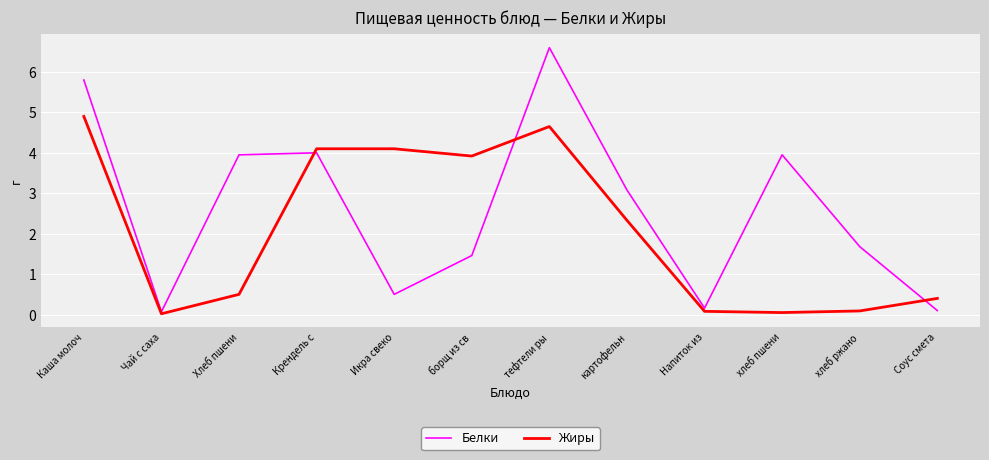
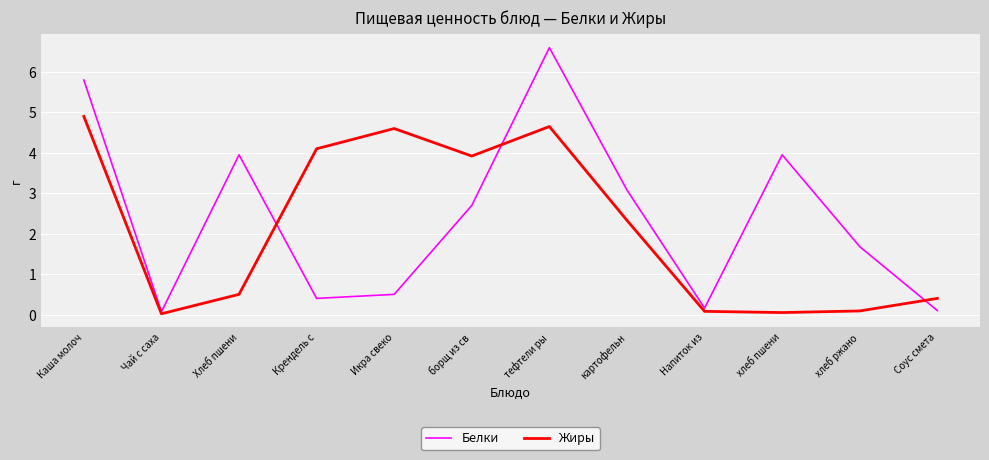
  {
    "Белки": {
      "Каша молоч": 5.8,
      "Хлеб пшени": 4.0,
-     "Крендель с": 4.0,
+     "Крендель с": 0.4,
      "Икра свеко": 0.5,
-     "борщ из св": 1.5,
+     "борщ из св": 2.7,
      "тефтели ры": 6.6,
      "картофельн": 3.1,
      "Напиток из": 0.2,
      "хлеб пшени": 4.0,
      "хлеб ржано": 1.7,
      "Соус смета": 0.1
    },
    "Жиры": {
      "Каша молоч": 4.9,
      "Хлеб пшени": 0.5,
      "Крендель с": 4.1,
-     "Икра свеко": 4.1,
+     "Икра свеко": 4.6,
      "борщ из св": 3.9,
      "тефтели ры": 4.7,
      "картофельн": 2.3,
      "Напиток из": 0.1,
      "хлеб пшени": 0.1,
      "хлеб ржано": 0.1,
      "Соус смета": 0.4
    }
  }
